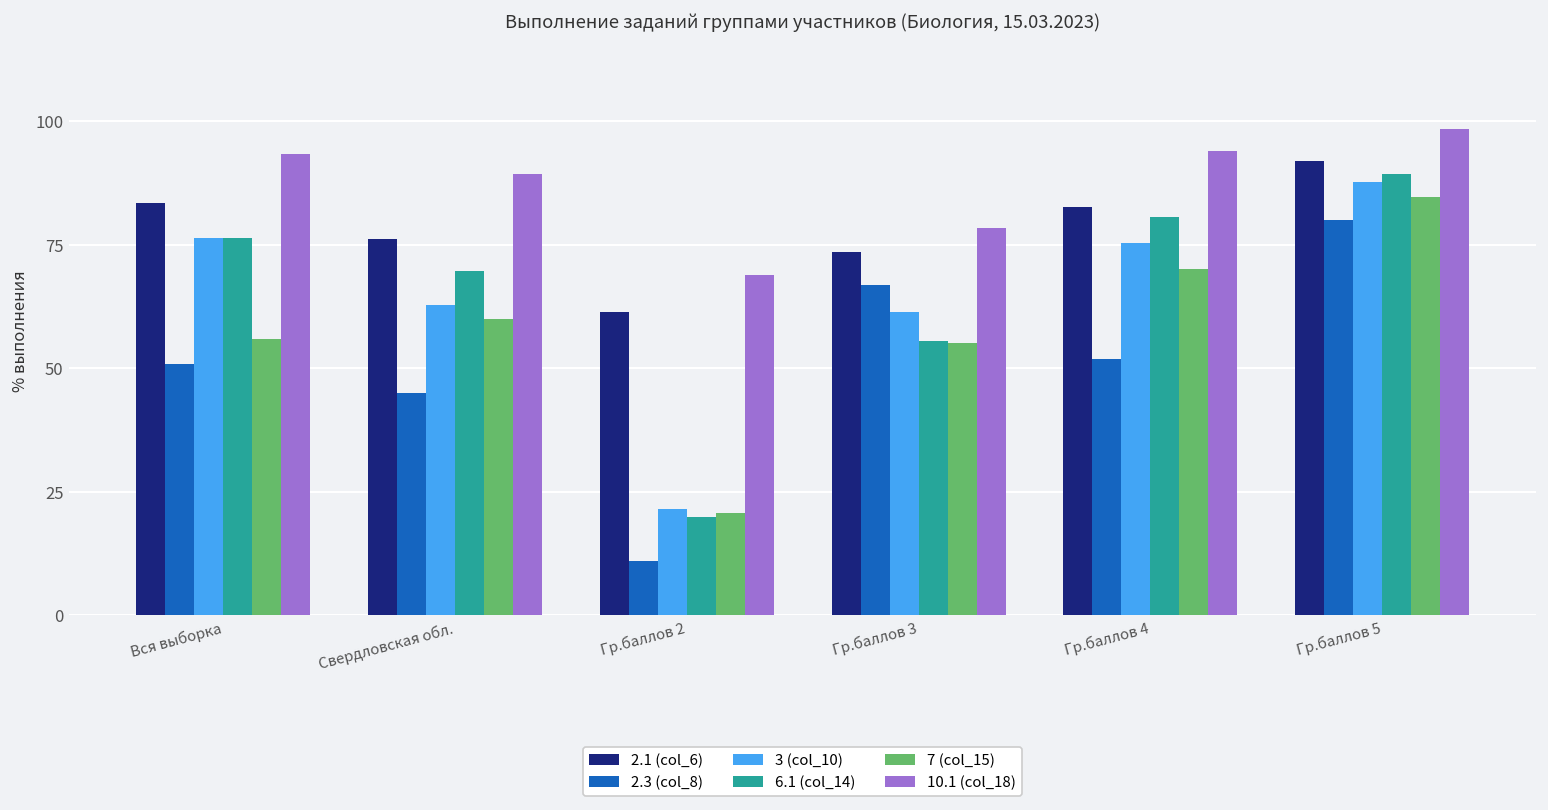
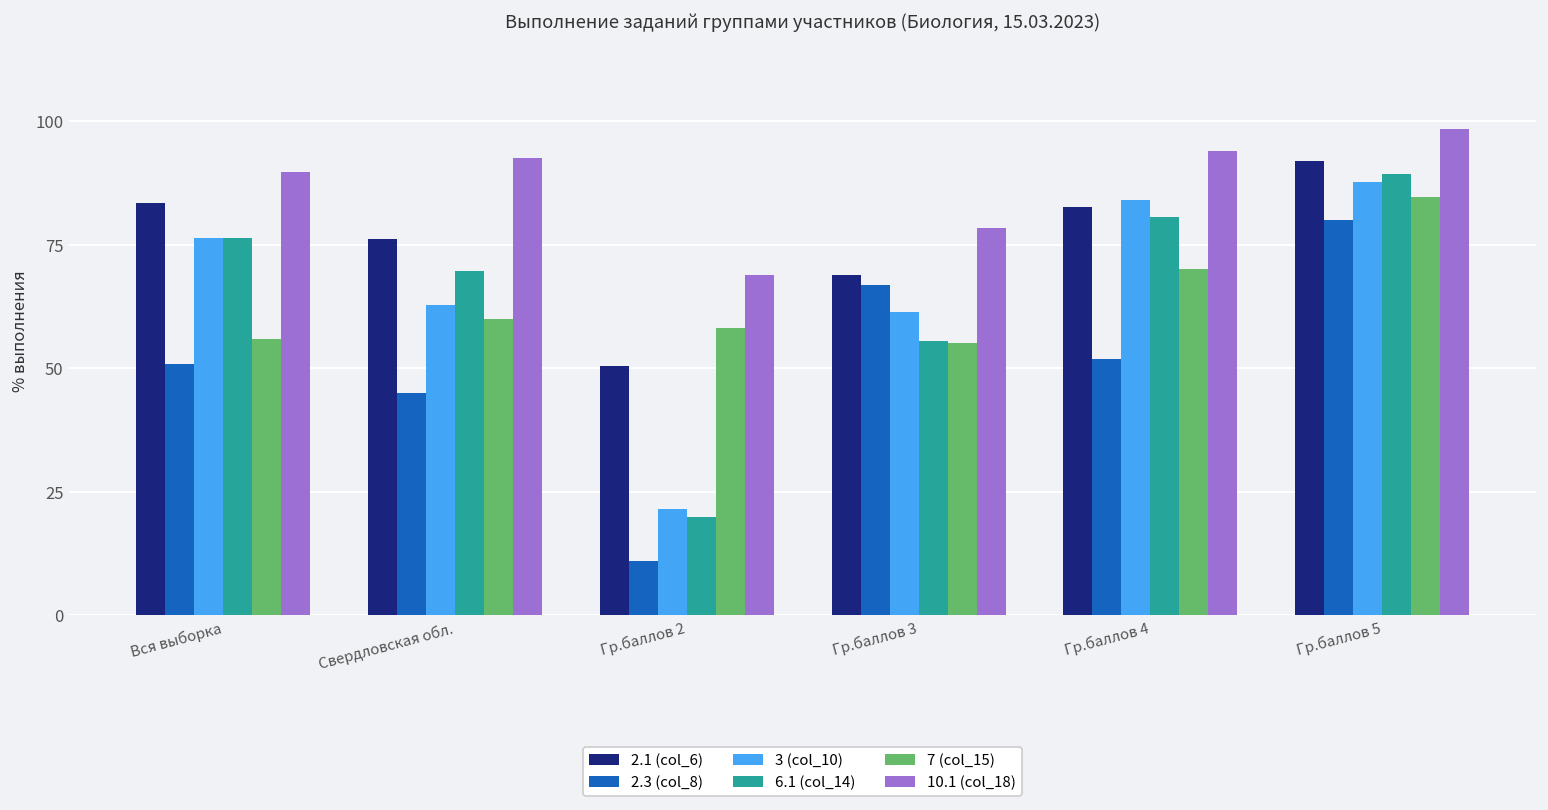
  {
    "2.1 (col_6)": {
      "Вся выборка": 83,
      "Свердловская обл.": 76,
-     "Гр.баллов 2": 61,
-     "Гр.баллов 3": 74,
+     "Гр.баллов 2": 50,
+     "Гр.баллов 3": 69,
      "Гр.баллов 4": 83,
      "Гр.баллов 5": 92
    },
    "2.3 (col_8)": {
      "Вся выборка": 51,
      "Свердловская обл.": 45,
      "Гр.баллов 2": 11,
      "Гр.баллов 3": 67,
      "Гр.баллов 4": 52,
      "Гр.баллов 5": 80
    },
    "3 (col_10)": {
      "Вся выборка": 76,
      "Свердловская обл.": 63,
      "Гр.баллов 2": 22,
      "Гр.баллов 3": 61,
-     "Гр.баллов 4": 75,
+     "Гр.баллов 4": 84,
      "Гр.баллов 5": 88
    },
    "6.1 (col_14)": {
      "Вся выборка": 76,
      "Свердловская обл.": 70,
      "Гр.баллов 2": 20,
      "Гр.баллов 3": 55,
      "Гр.баллов 4": 81,
      "Гр.баллов 5": 89
    },
    "7 (col_15)": {
      "Вся выборка": 56,
      "Свердловская обл.": 60,
-     "Гр.баллов 2": 21,
+     "Гр.баллов 2": 58,
      "Гр.баллов 3": 55,
      "Гр.баллов 4": 70,
      "Гр.баллов 5": 85
    },
    "10.1 (col_18)": {
-     "Вся выборка": 93,
-     "Свердловская обл.": 89,
+     "Вся выборка": 90,
+     "Свердловская обл.": 93,
      "Гр.баллов 2": 69,
      "Гр.баллов 3": 78,
      "Гр.баллов 4": 94,
      "Гр.баллов 5": 98
    }
  }
